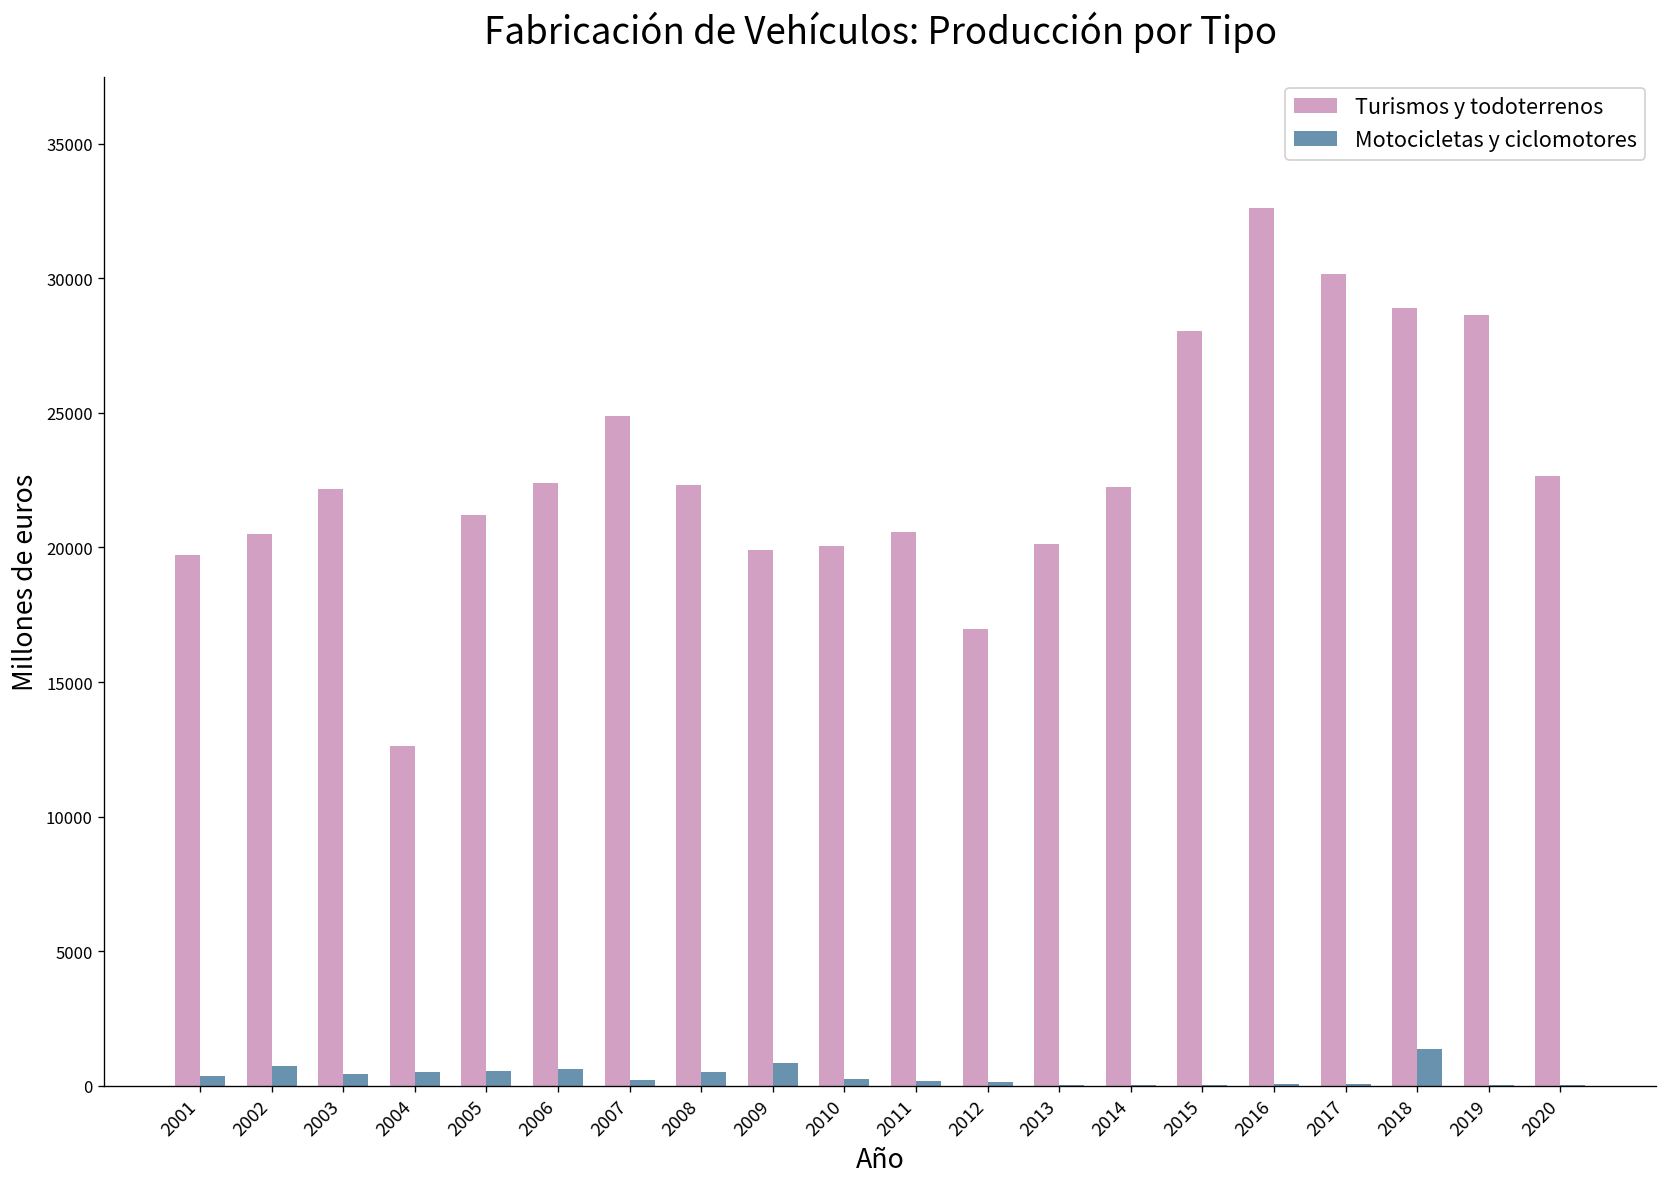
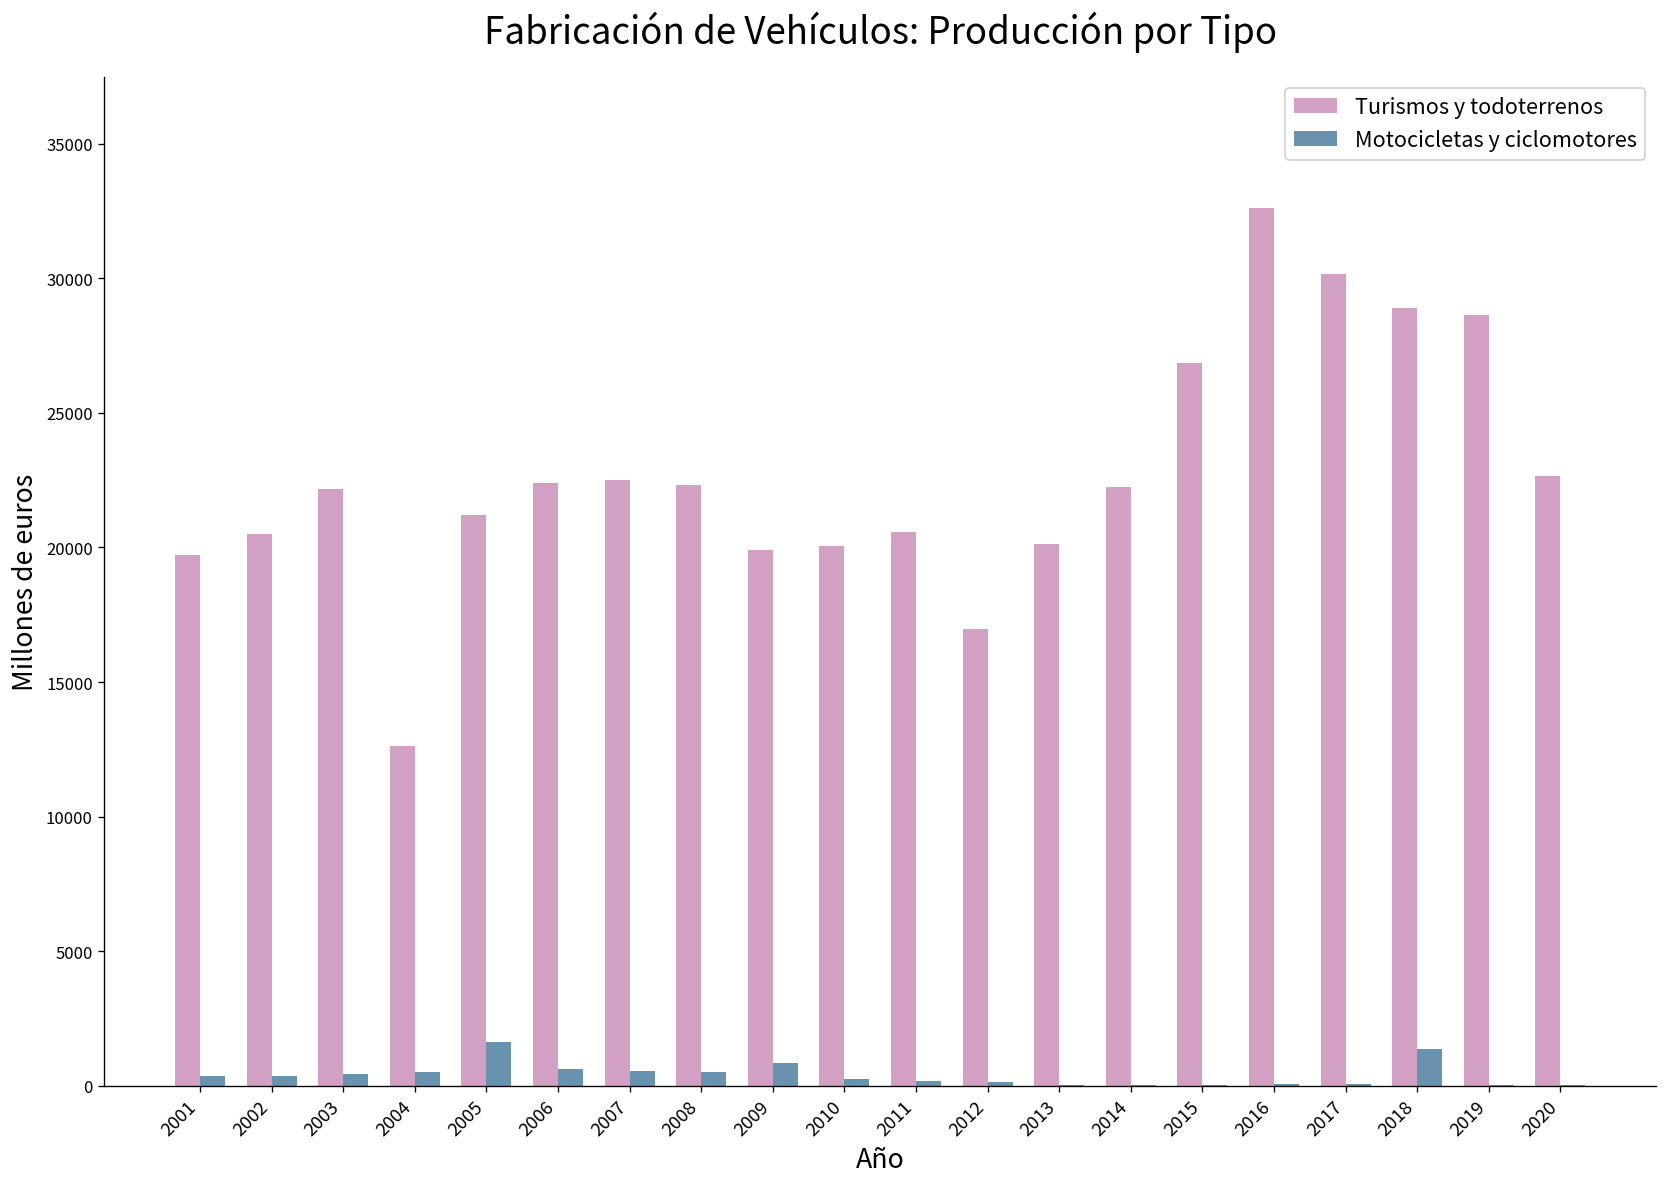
  {
    "Turismos y todoterrenos": {
      "2001": 19700,
      "2002": 20500,
      "2003": 22200,
      "2004": 12600,
      "2005": 21200,
      "2006": 22400,
-     "2007": 24900,
+     "2007": 22500,
      "2008": 22300,
      "2009": 19900,
      "2010": 20100,
      "2011": 20600,
      "2012": 17000,
      "2013": 20100,
      "2014": 22300,
-     "2015": 28000,
+     "2015": 26900,
      "2016": 32600,
      "2017": 30200,
      "2018": 28900,
      "2019": 28600,
      "2020": 22700
    },
    "Motocicletas y ciclomotores": {
      "2001": 400,
-     "2002": 700,
+     "2002": 400,
      "2003": 500,
      "2004": 500,
-     "2005": 500,
+     "2005": 1600,
      "2006": 600,
-     "2007": 200,
+     "2007": 600,
      "2008": 500,
      "2009": 800,
      "2010": 300,
      "2011": 200,
      "2012": 100,
      "2018": 1400
    }
  }
